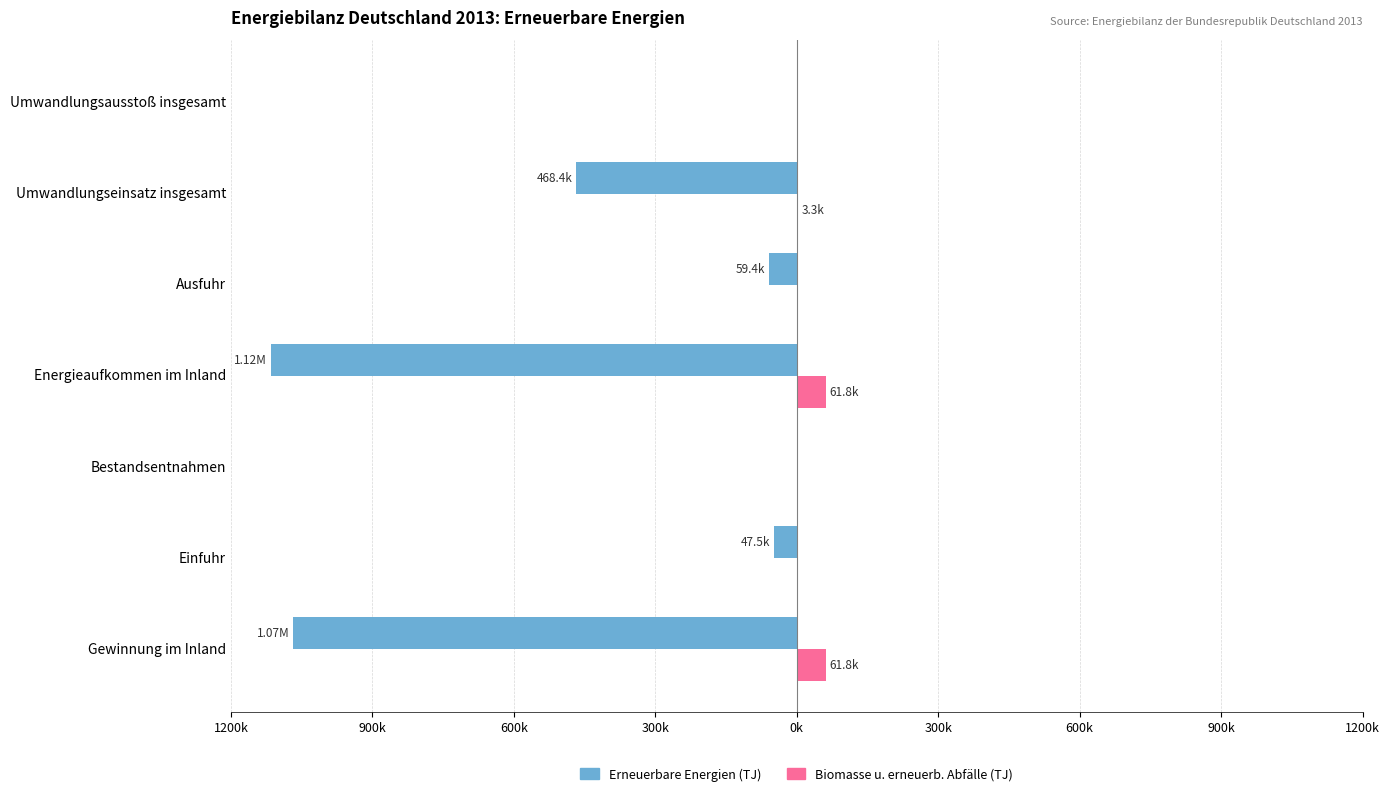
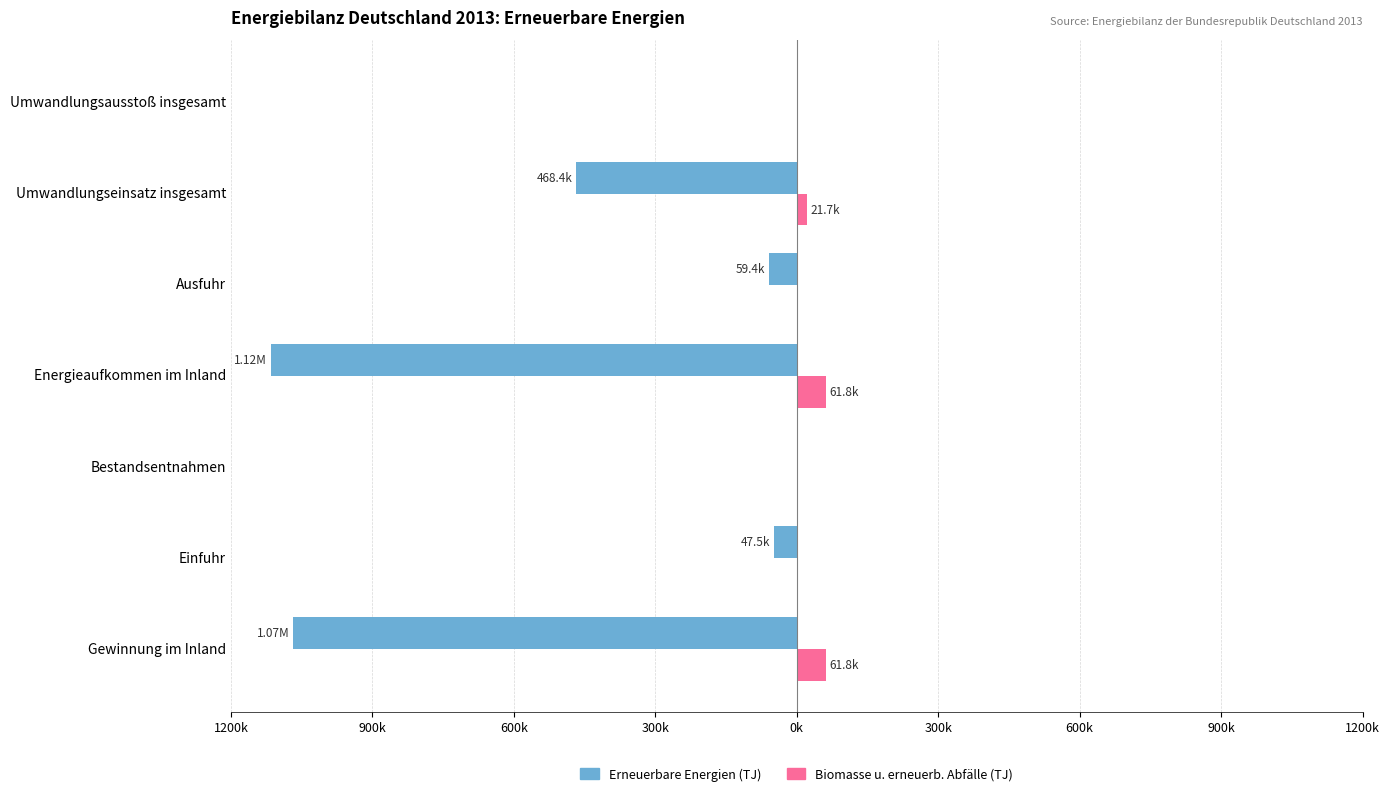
  {
    "Biomasse u. erneuerb. Abfälle (TJ)": {
-     "Umwandlungseinsatz insgesamt": "3.3k",
+     "Umwandlungseinsatz insgesamt": "21.7k",
      "Energieaufkommen im Inland": "61.8k",
      "Gewinnung im Inland": "61.8k"
    }
  }
